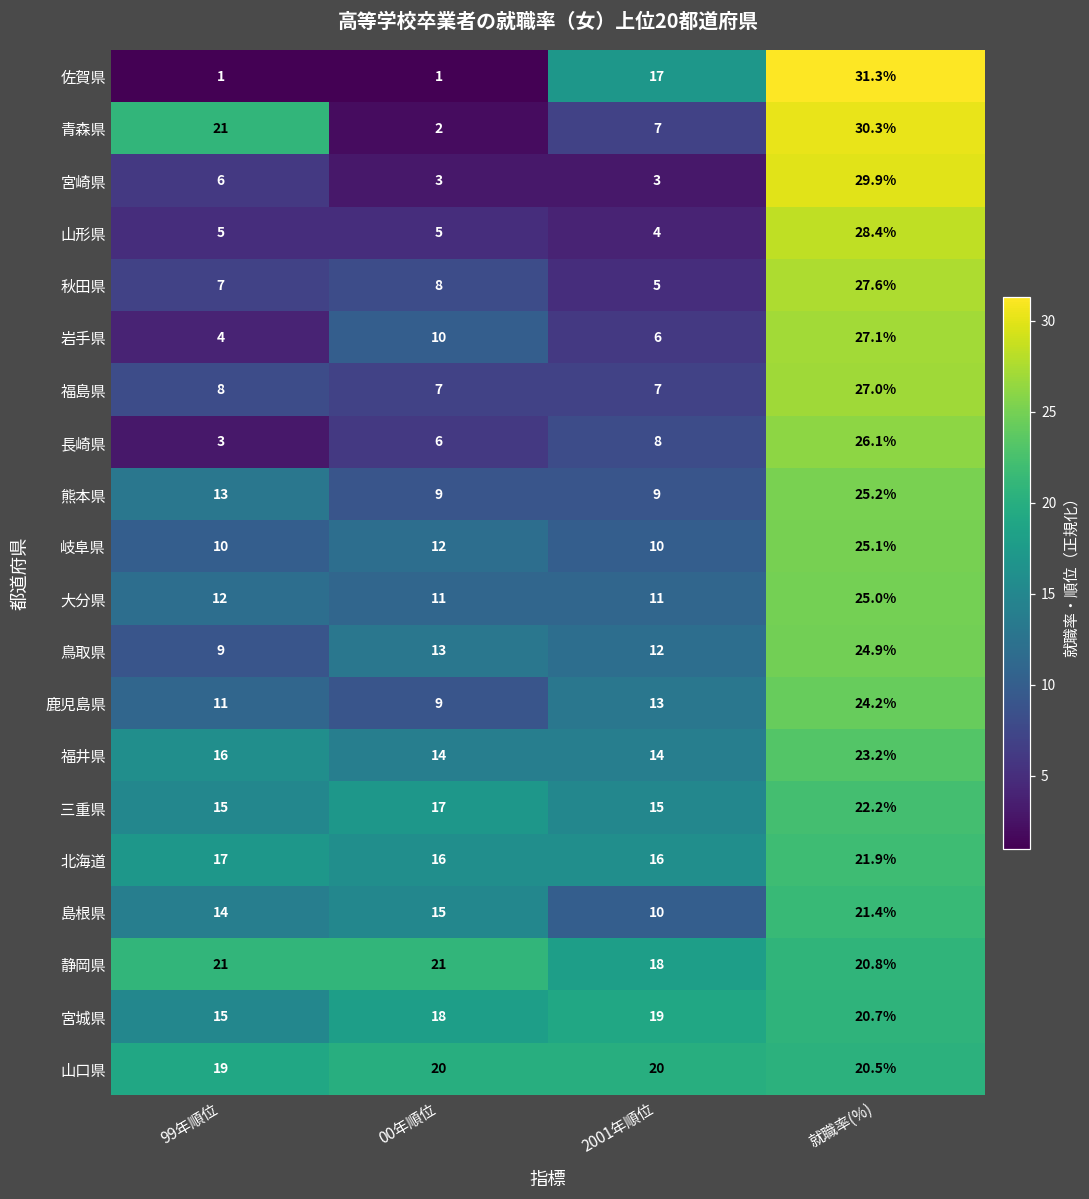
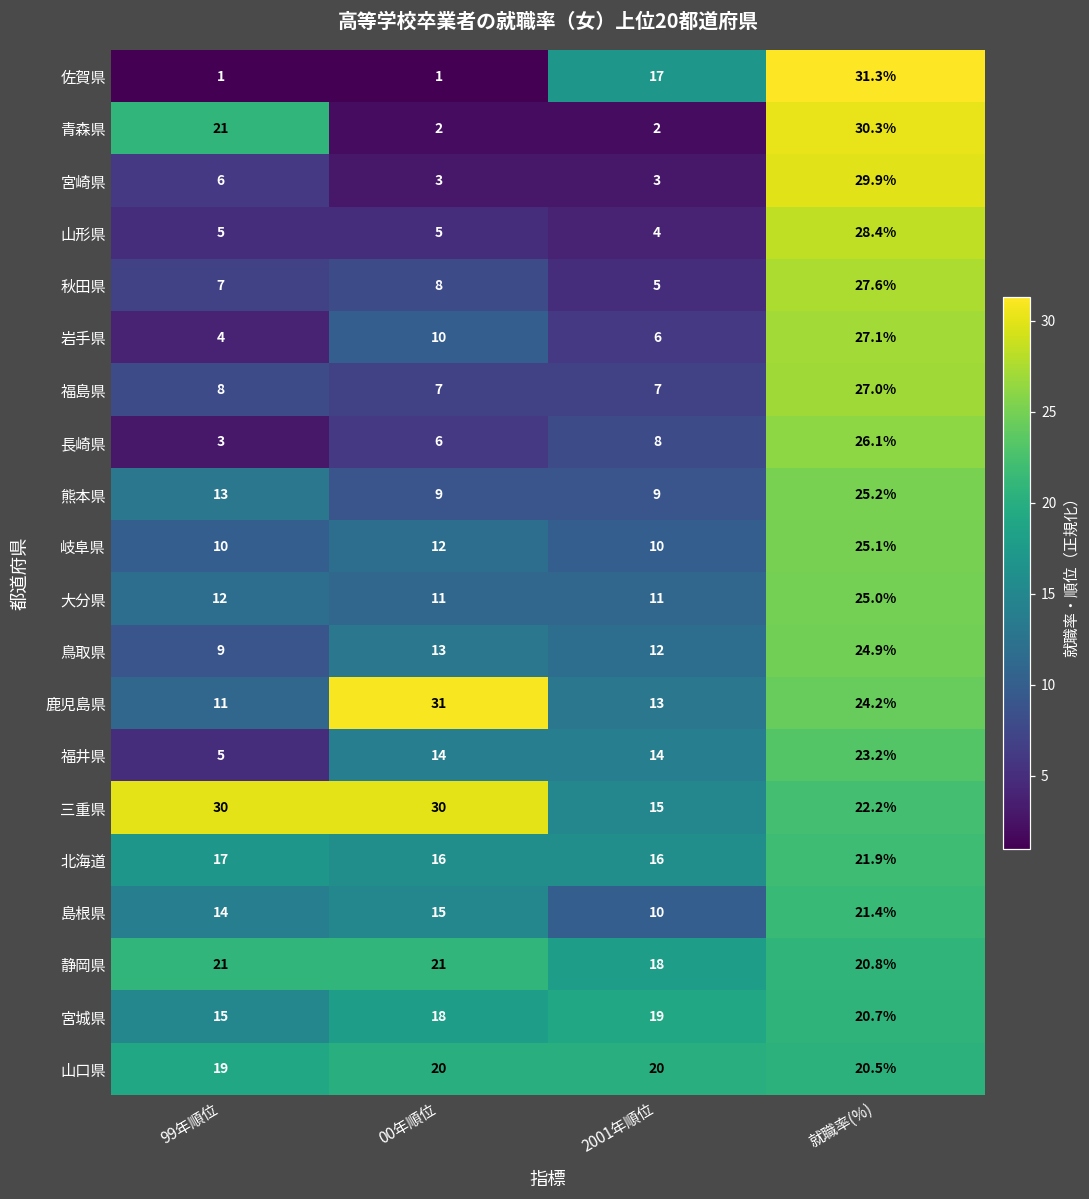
  {
    "佐賀県": {
      "99年順位": "1",
      "00年順位": "1",
      "2001年順位": "17",
      "就職率(%)": "31.3%"
    },
    "青森県": {
      "99年順位": "21",
      "00年順位": "2",
-     "2001年順位": "7",
+     "2001年順位": "2",
      "就職率(%)": "30.3%"
    },
    "宮崎県": {
      "99年順位": "6",
      "00年順位": "3",
      "2001年順位": "3",
      "就職率(%)": "29.9%"
    },
    "山形県": {
      "99年順位": "5",
      "00年順位": "5",
      "2001年順位": "4",
      "就職率(%)": "28.4%"
    },
    "秋田県": {
      "99年順位": "7",
      "00年順位": "8",
      "2001年順位": "5",
      "就職率(%)": "27.6%"
    },
    "岩手県": {
      "99年順位": "4",
      "00年順位": "10",
      "2001年順位": "6",
      "就職率(%)": "27.1%"
    },
    "福島県": {
      "99年順位": "8",
      "00年順位": "7",
      "2001年順位": "7",
      "就職率(%)": "27.0%"
    },
    "長崎県": {
      "99年順位": "3",
      "00年順位": "6",
      "2001年順位": "8",
      "就職率(%)": "26.1%"
    },
    "熊本県": {
      "99年順位": "13",
      "00年順位": "9",
      "2001年順位": "9",
      "就職率(%)": "25.2%"
    },
    "岐阜県": {
      "99年順位": "10",
      "00年順位": "12",
      "2001年順位": "10",
      "就職率(%)": "25.1%"
    },
    "大分県": {
      "99年順位": "12",
      "00年順位": "11",
      "2001年順位": "11",
      "就職率(%)": "25.0%"
    },
    "鳥取県": {
      "99年順位": "9",
      "00年順位": "13",
      "2001年順位": "12",
      "就職率(%)": "24.9%"
    },
    "鹿児島県": {
      "99年順位": "11",
-     "00年順位": "9",
+     "00年順位": "31",
      "2001年順位": "13",
      "就職率(%)": "24.2%"
    },
    "福井県": {
-     "99年順位": "16",
+     "99年順位": "5",
      "00年順位": "14",
      "2001年順位": "14",
      "就職率(%)": "23.2%"
    },
    "三重県": {
-     "99年順位": "15",
-     "00年順位": "17",
+     "99年順位": "30",
+     "00年順位": "30",
      "2001年順位": "15",
      "就職率(%)": "22.2%"
    },
    "北海道": {
      "99年順位": "17",
      "00年順位": "16",
      "2001年順位": "16",
      "就職率(%)": "21.9%"
    },
    "島根県": {
      "99年順位": "14",
      "00年順位": "15",
      "2001年順位": "10",
      "就職率(%)": "21.4%"
    },
    "静岡県": {
      "99年順位": "21",
      "00年順位": "21",
      "2001年順位": "18",
      "就職率(%)": "20.8%"
    },
    "宮城県": {
      "99年順位": "15",
      "00年順位": "18",
      "2001年順位": "19",
      "就職率(%)": "20.7%"
    },
    "山口県": {
      "99年順位": "19",
      "00年順位": "20",
      "2001年順位": "20",
      "就職率(%)": "20.5%"
    }
  }
